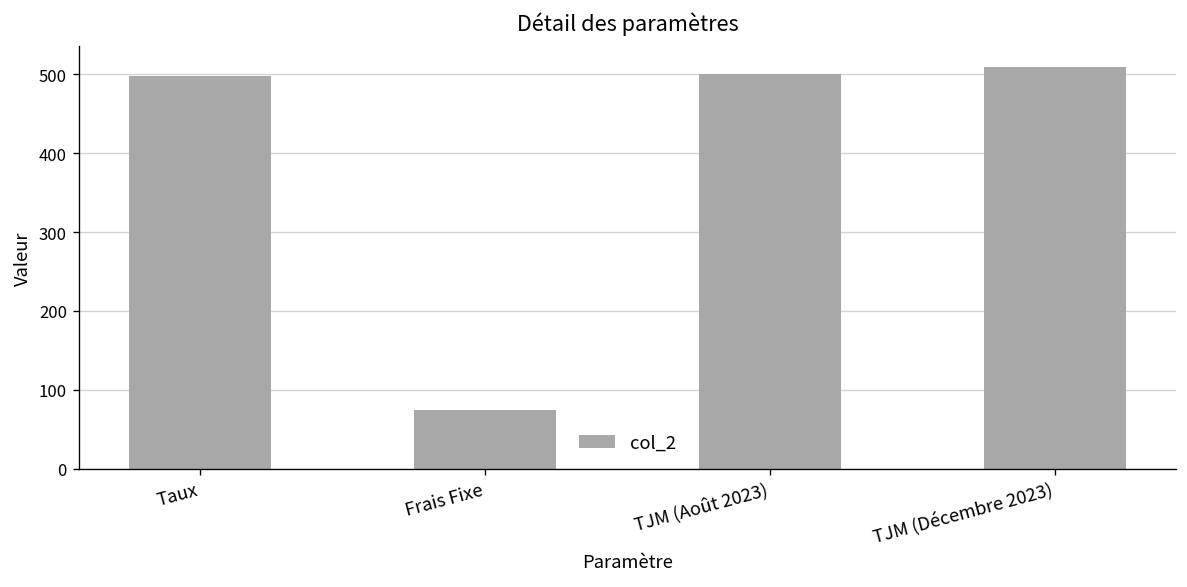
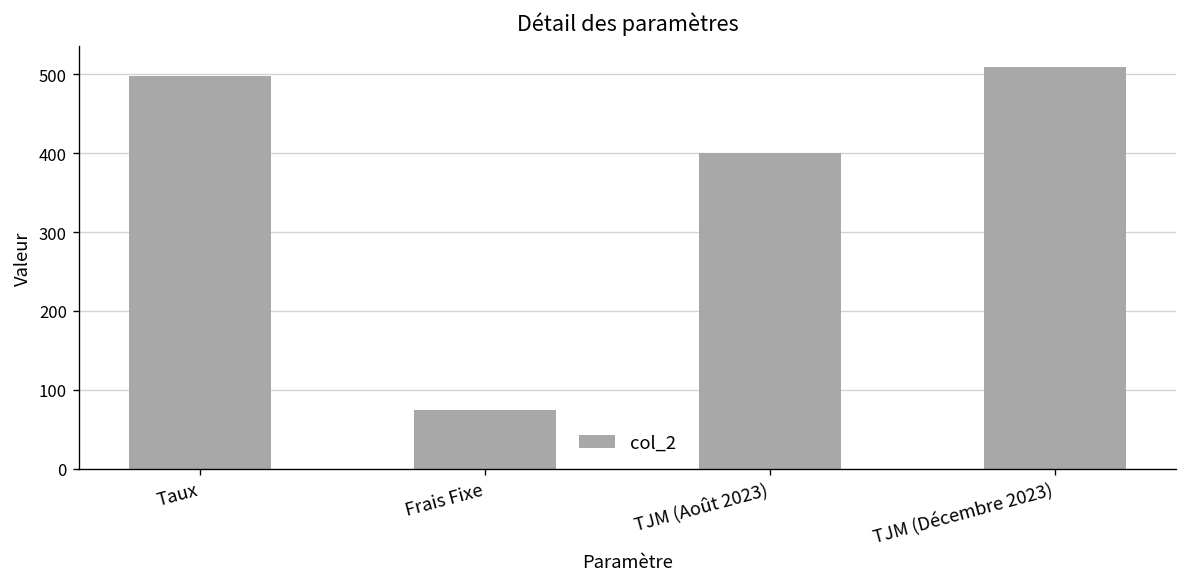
  {
    "Taux": 500,
    "Frais Fixe": 80,
-   "TJM (Août 2023)": 500,
+   "TJM (Août 2023)": 400,
    "TJM (Décembre 2023)": 510
  }
